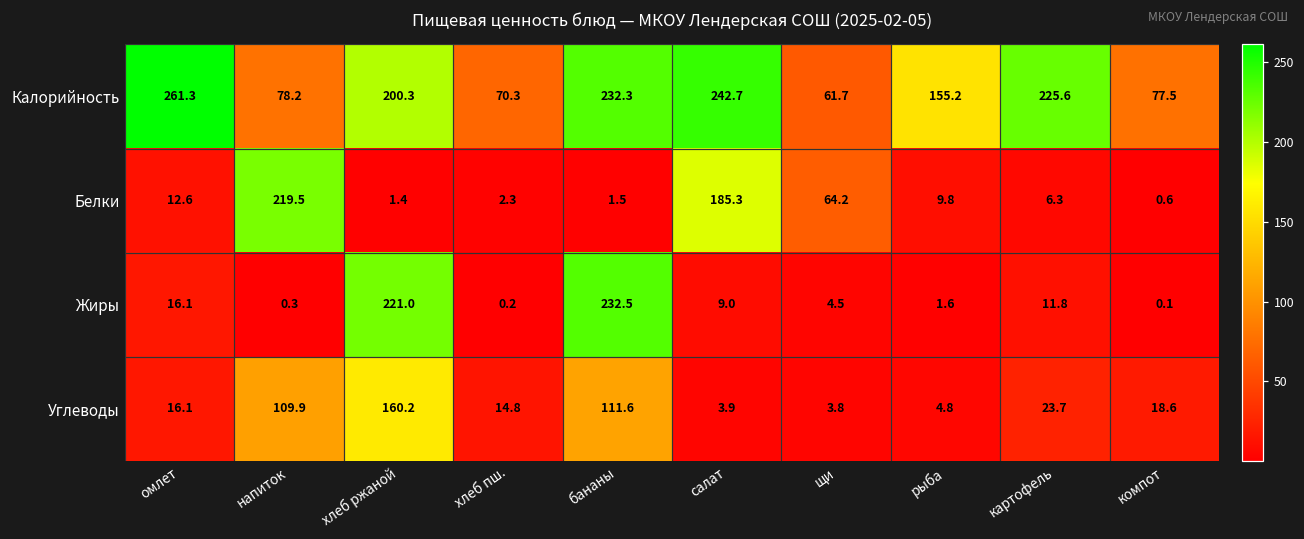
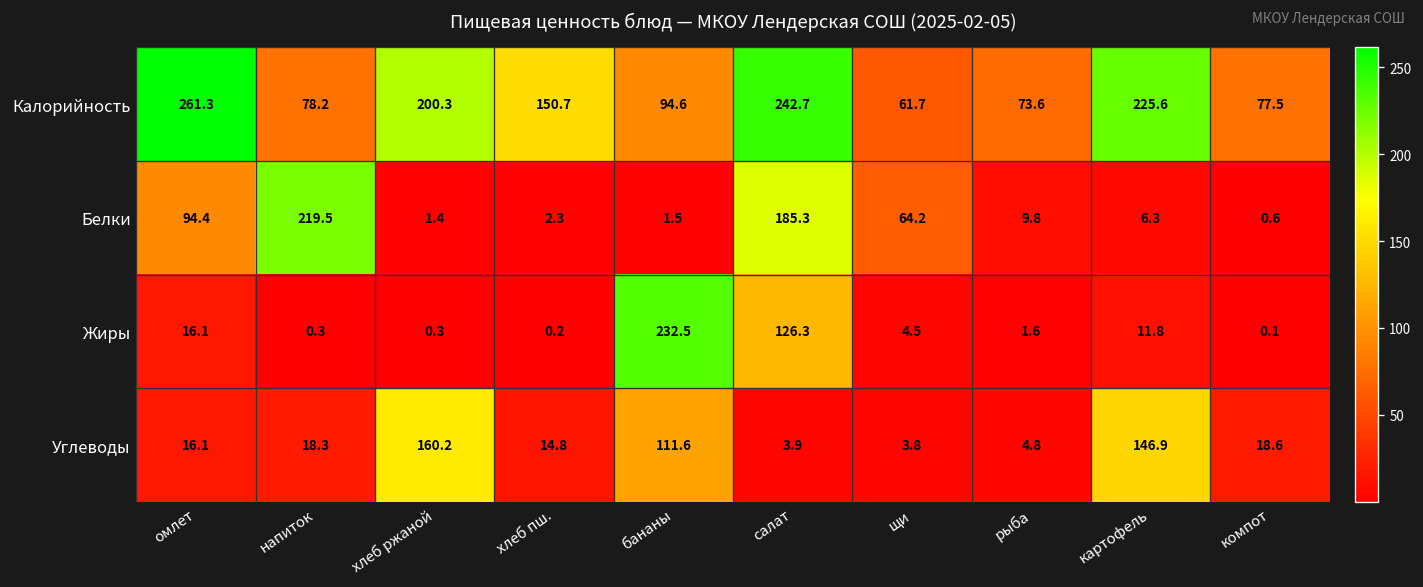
  {
    "Калорийность": {
      "омлет": 261.3,
      "напиток": 78.2,
      "хлеб ржаной": 200.3,
-     "хлеб пш.": 70.3,
-     "бананы": 232.3,
+     "хлеб пш.": 150.7,
+     "бананы": 94.6,
      "салат": 242.7,
      "щи": 61.7,
-     "рыба": 155.2,
+     "рыба": 73.6,
      "картофель": 225.6,
      "компот": 77.5
    },
    "Белки": {
-     "омлет": 12.6,
+     "омлет": 94.4,
      "напиток": 219.5,
      "хлеб ржаной": 1.4,
      "хлеб пш.": 2.3,
      "бананы": 1.5,
      "салат": 185.3,
      "щи": 64.2,
      "рыба": 9.8,
      "картофель": 6.3,
      "компот": 0.6
    },
    "Жиры": {
      "омлет": 16.1,
      "напиток": 0.3,
-     "хлеб ржаной": 221.0,
+     "хлеб ржаной": 0.3,
      "хлеб пш.": 0.2,
      "бананы": 232.5,
-     "салат": 9.0,
+     "салат": 126.3,
      "щи": 4.5,
      "рыба": 1.6,
      "картофель": 11.8,
      "компот": 0.1
    },
    "Углеводы": {
      "омлет": 16.1,
-     "напиток": 109.9,
+     "напиток": 18.3,
      "хлеб ржаной": 160.2,
      "хлеб пш.": 14.8,
      "бананы": 111.6,
      "салат": 3.9,
      "щи": 3.8,
      "рыба": 4.8,
-     "картофель": 23.7,
+     "картофель": 146.9,
      "компот": 18.6
    }
  }
